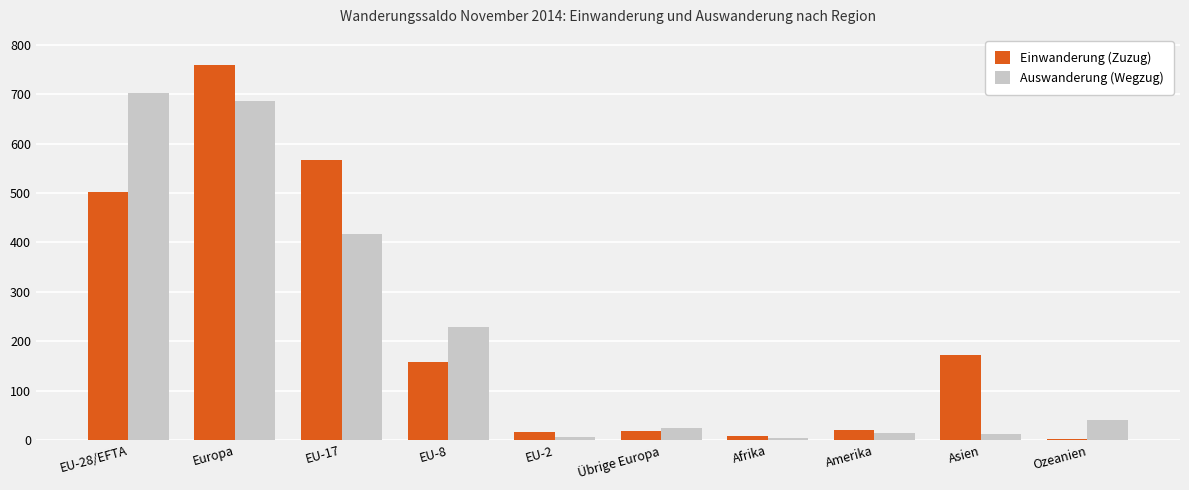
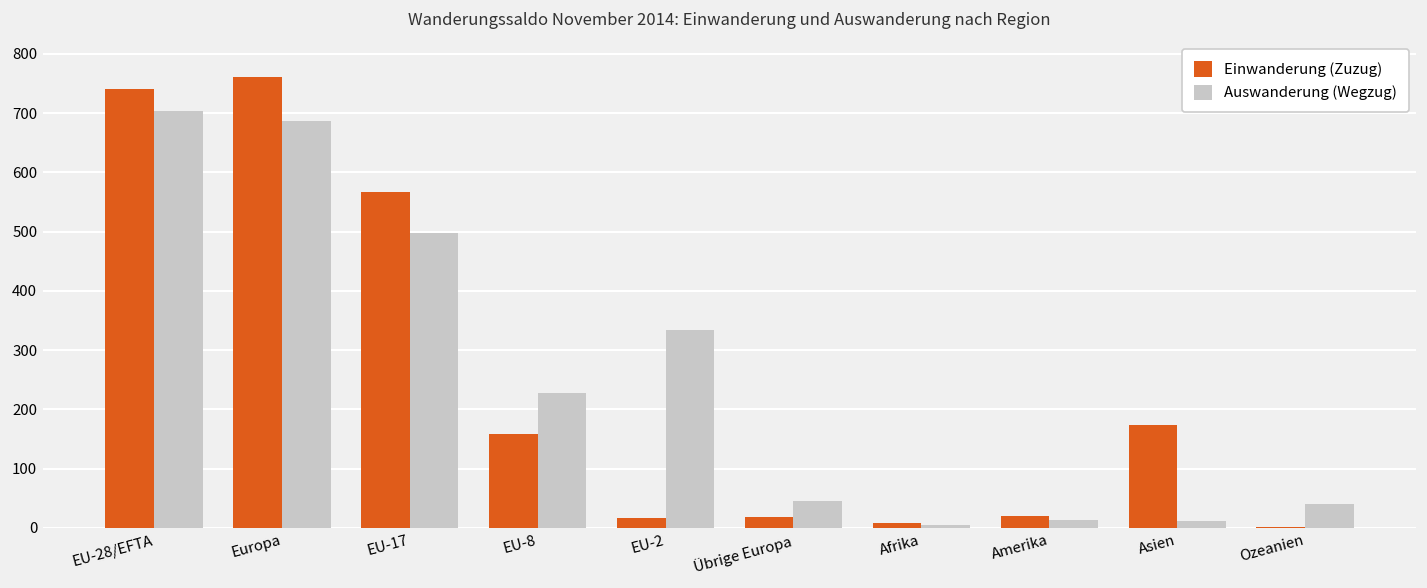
  {
    "Einwanderung (Zuzug)": {
-     "EU-28/EFTA": 500,
+     "EU-28/EFTA": 740,
      "Europa": 760,
      "EU-17": 570,
      "EU-8": 160,
      "EU-2": 20,
      "Übrige Europa": 20,
      "Afrika": 10,
      "Amerika": 20,
      "Asien": 170
    },
    "Auswanderung (Wegzug)": {
      "EU-28/EFTA": 700,
      "Europa": 690,
-     "EU-17": 420,
+     "EU-17": 500,
      "EU-8": 230,
-     "EU-2": 10,
-     "Übrige Europa": 20,
+     "EU-2": 330,
+     "Übrige Europa": 50,
      "Amerika": 10,
      "Asien": 10,
      "Ozeanien": 40
    }
  }
